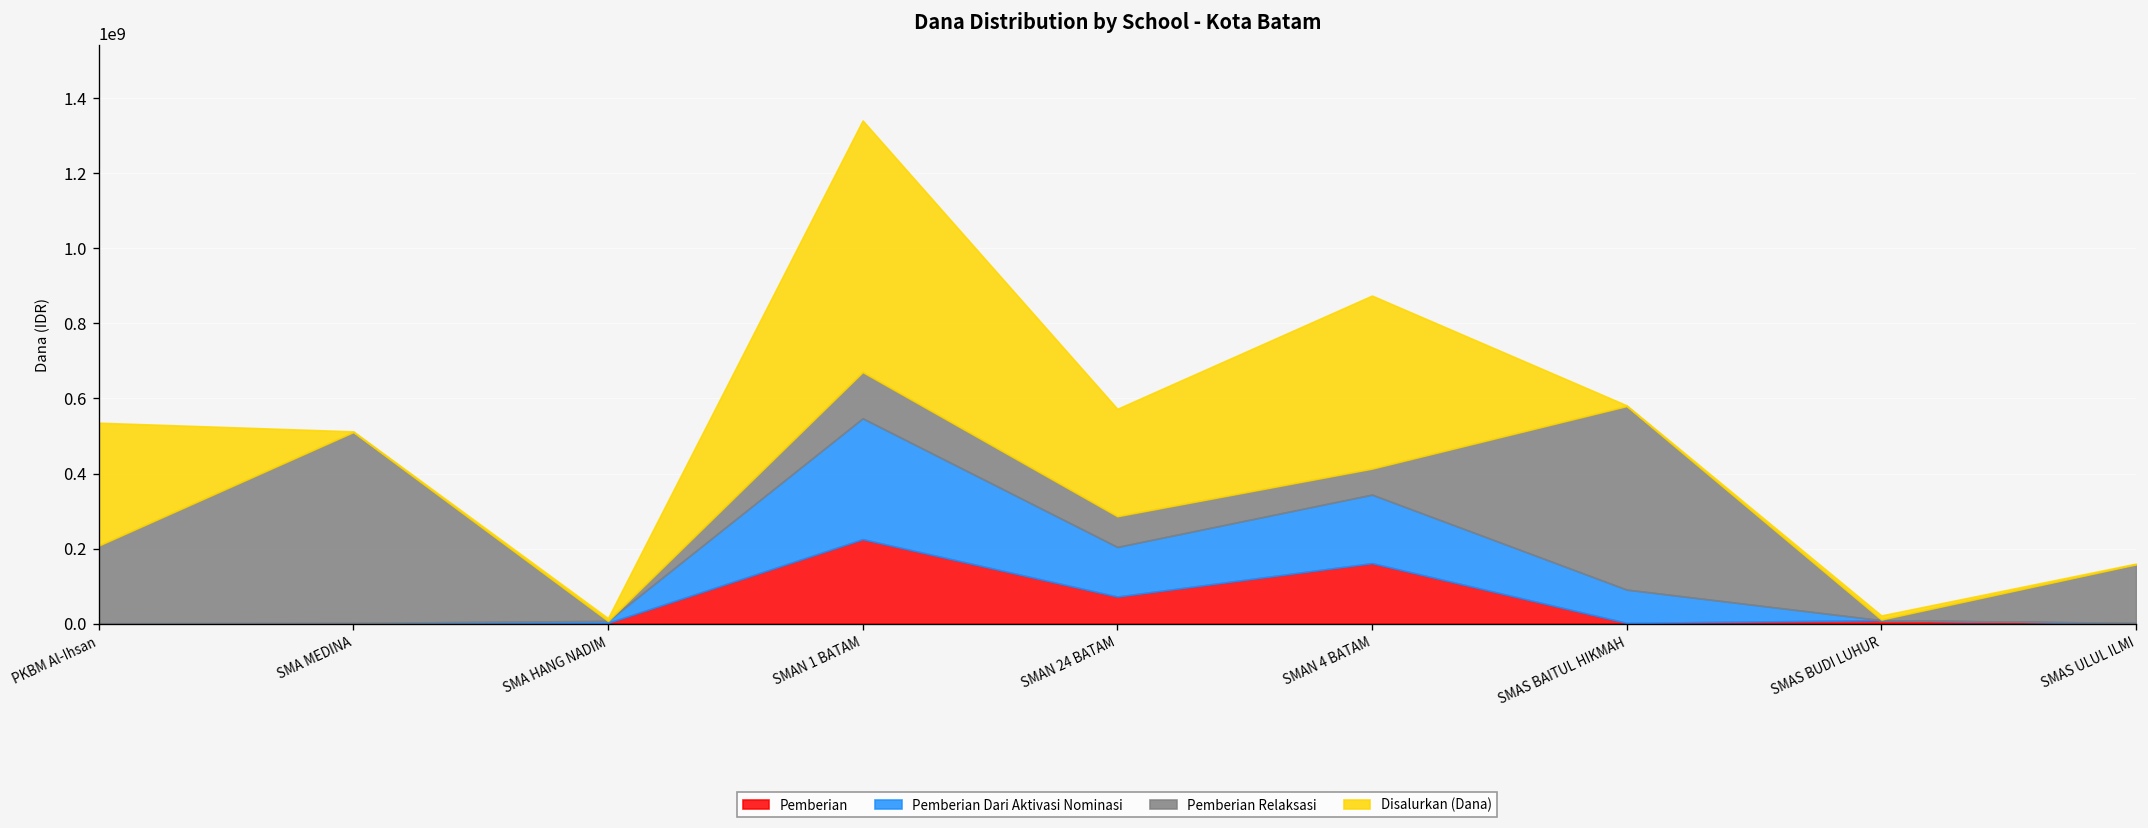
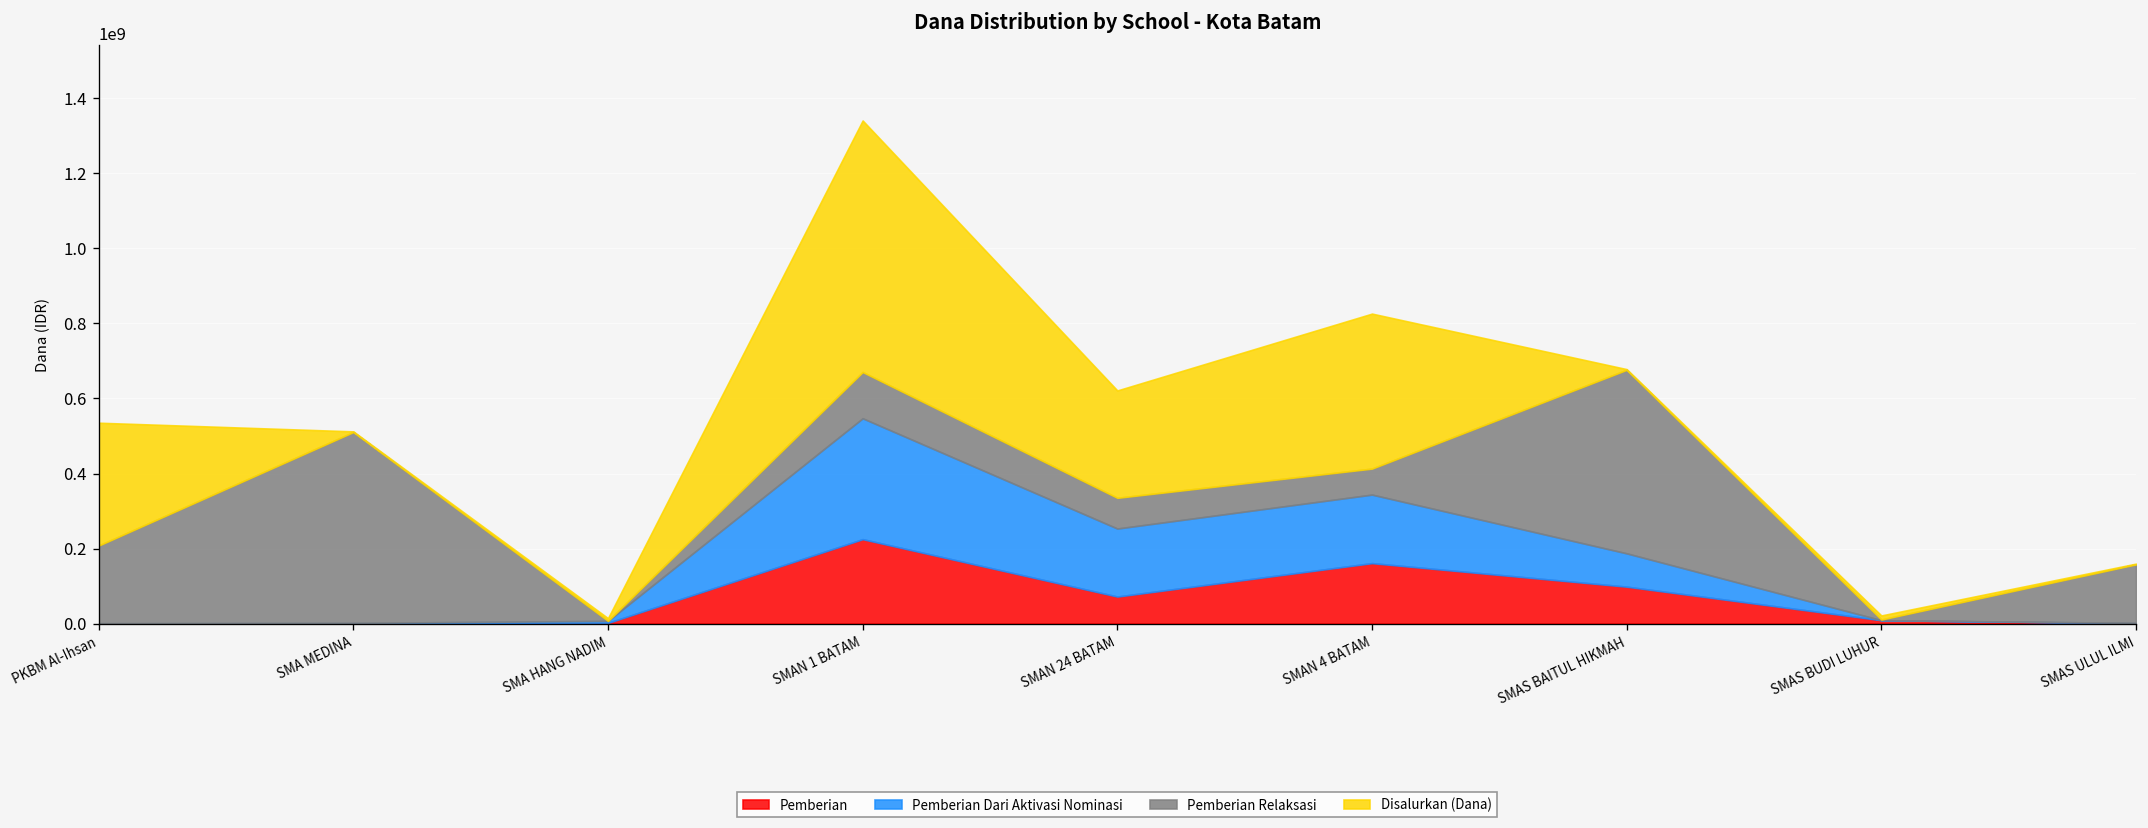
  {
    "Pemberian": {
      "SMAN 1 BATAM": 230000000,
      "SMAN 24 BATAM": 70000000,
      "SMAN 4 BATAM": 160000000,
-     "SMAS BAITUL HIKMAH": 0
+     "SMAS BAITUL HIKMAH": 100000000
    },
    "Pemberian Dari Aktivasi Nominasi": {
      "SMAN 1 BATAM": 320000000,
-     "SMAN 24 BATAM": 130000000,
+     "SMAN 24 BATAM": 180000000,
      "SMAN 4 BATAM": 180000000,
      "SMAS BAITUL HIKMAH": 90000000
    },
    "Pemberian Relaksasi": {
      "PKBM Al-Ihsan": 210000000,
      "SMAN 1 BATAM": 120000000,
      "SMAN 24 BATAM": 80000000,
      "SMAN 4 BATAM": 70000000
    },
    "Disalurkan (Dana)": {
      "PKBM Al-Ihsan": 330000000,
      "SMAN 1 BATAM": 670000000,
      "SMAN 24 BATAM": 290000000,
-     "SMAN 4 BATAM": 460000000,
+     "SMAN 4 BATAM": 410000000,
      "SMAS BUDI LUHUR": 10000000
    }
  }
